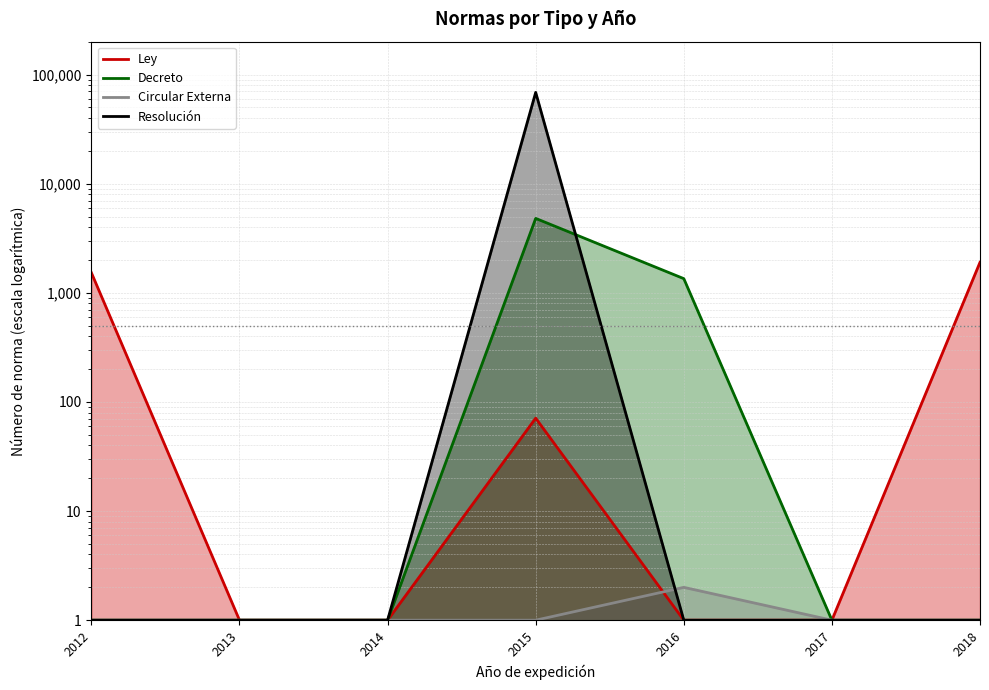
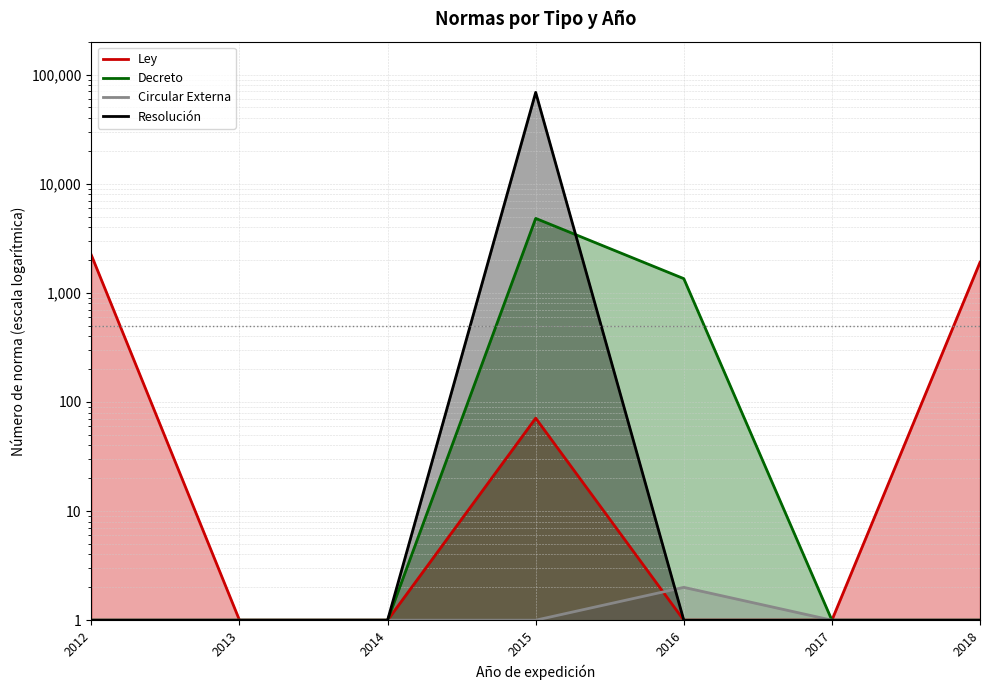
  {
    "Ley": {
-     "2012": "1,500",
+     "2012": "2,200",
      "2015": "70",
      "2018": "1,900"
    },
    "Decreto": {
      "2015": "5,000",
      "2016": "1,300"
    },
    "Circular Externa": {
      "2015": "1",
      "2016": "2"
    },
    "Resolución": {
      "2015": "70,000"
    }
  }
